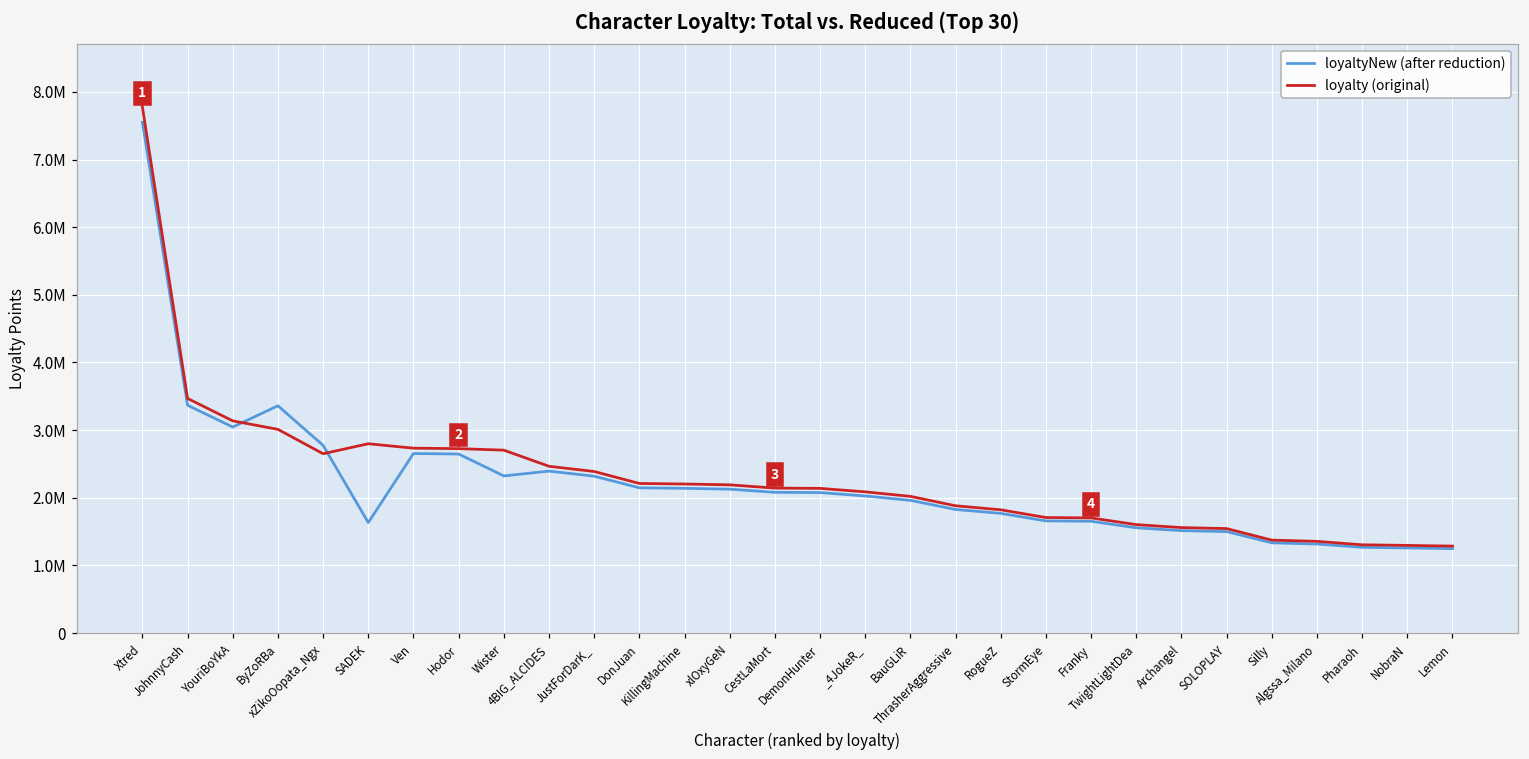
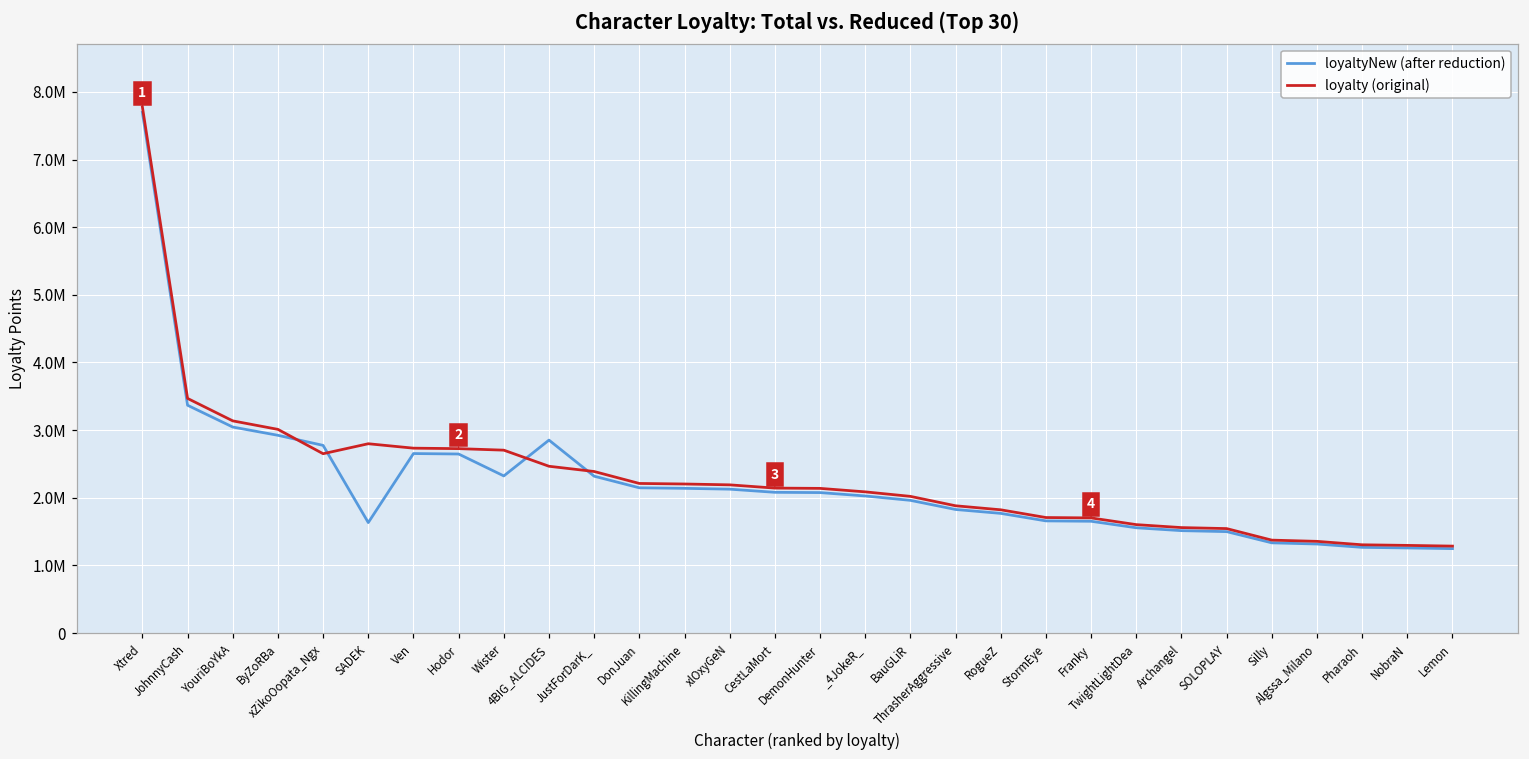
  {
    "loyaltyNew (after reduction)": {
-     "Xtred": 7600000,
+     "Xtred": 7700000,
      "JohnnyCash": 3400000,
      "YouriBoYkA": 3000000,
-     "ByZoRBa": 3400000,
+     "ByZoRBa": 2900000,
      "xZikoOopata_Ngx": 2800000,
      "SADEK": 1600000,
      "Ven": 2700000,
      "Hodor": 2600000,
      "Wister": 2300000,
-     "4BIG_ALCIDES": 2400000,
+     "4BIG_ALCIDES": 2900000,
      "JustForDarK_": 2300000,
      "DonJuan": 2100000,
      "KillingMachine": 2100000,
      "xlOxyGeN": 2100000,
      "CestLaMort": 2100000,
      "DemonHunter": 2100000,
      "_4JokeR_": 2000000,
      "BauGLiR": 2000000,
      "ThrasherAggressive": 1800000,
      "RogueZ": 1800000,
      "StormEye": 1700000,
      "Franky": 1700000,
      "TwightLightDea": 1600000,
      "Archangel": 1500000,
      "SOLOPLAY": 1500000
    },
    "loyalty (original)": {
      "JohnnyCash": 3500000,
      "YouriBoYkA": 3100000,
      "ByZoRBa": 3000000,
      "xZikoOopata_Ngx": 2700000,
      "SADEK": 2800000,
      "Ven": 2700000,
      "Wister": 2700000,
      "4BIG_ALCIDES": 2500000,
      "JustForDarK_": 2400000,
      "DonJuan": 2200000,
      "KillingMachine": 2200000,
      "xlOxyGeN": 2200000,
      "DemonHunter": 2100000,
      "_4JokeR_": 2100000,
      "BauGLiR": 2000000,
      "ThrasherAggressive": 1900000,
      "RogueZ": 1800000,
      "StormEye": 1700000,
      "TwightLightDea": 1600000,
      "Archangel": 1600000,
      "SOLOPLAY": 1500000
    }
  }
